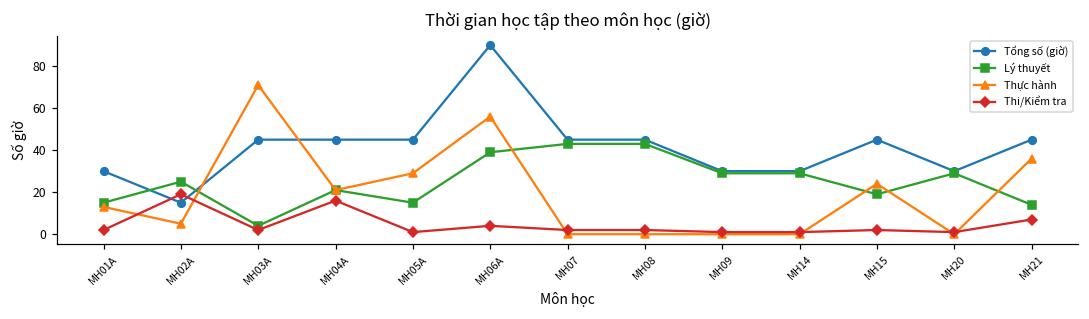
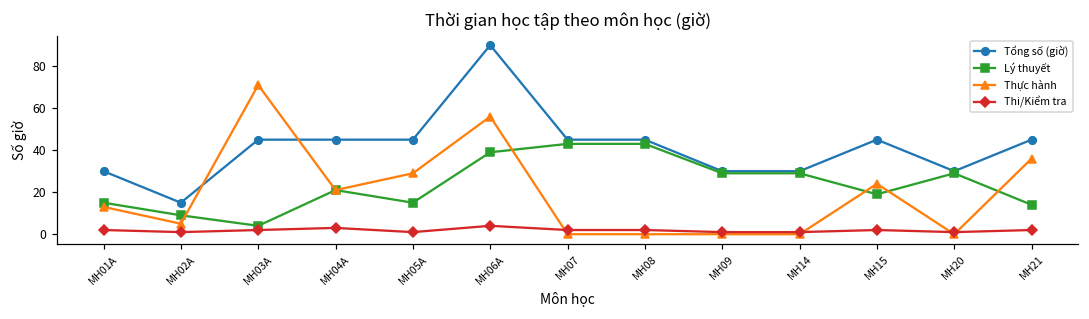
  {
    "Tổng số (giờ)": {
      "MH01A": 30,
      "MH02A": 15,
      "MH03A": 45,
      "MH04A": 45,
      "MH05A": 45,
      "MH06A": 90,
      "MH07": 45,
      "MH08": 45,
      "MH15": 45,
      "MH21": 45
    },
    "Lý thuyết": {
      "MH01A": 15,
-     "MH02A": 25,
+     "MH02A": 9,
      "MH03A": 4,
      "MH05A": 15,
      "MH06A": 39,
      "MH07": 43,
      "MH08": 43,
      "MH15": 19,
      "MH21": 14
    },
    "Thực hành": {
      "MH01A": 13,
      "MH02A": 5,
      "MH03A": 71,
      "MH05A": 29,
      "MH06A": 56,
      "MH07": 0,
      "MH08": 0,
      "MH15": 24,
      "MH21": 36
    },
    "Thi/Kiểm tra": {
      "MH01A": 2,
-     "MH02A": 19,
+     "MH02A": 1,
      "MH03A": 2,
-     "MH04A": 16,
+     "MH04A": 3,
      "MH05A": 1,
      "MH06A": 4,
      "MH07": 2,
      "MH08": 2,
      "MH15": 2,
-     "MH21": 7
+     "MH21": 2
    }
  }
